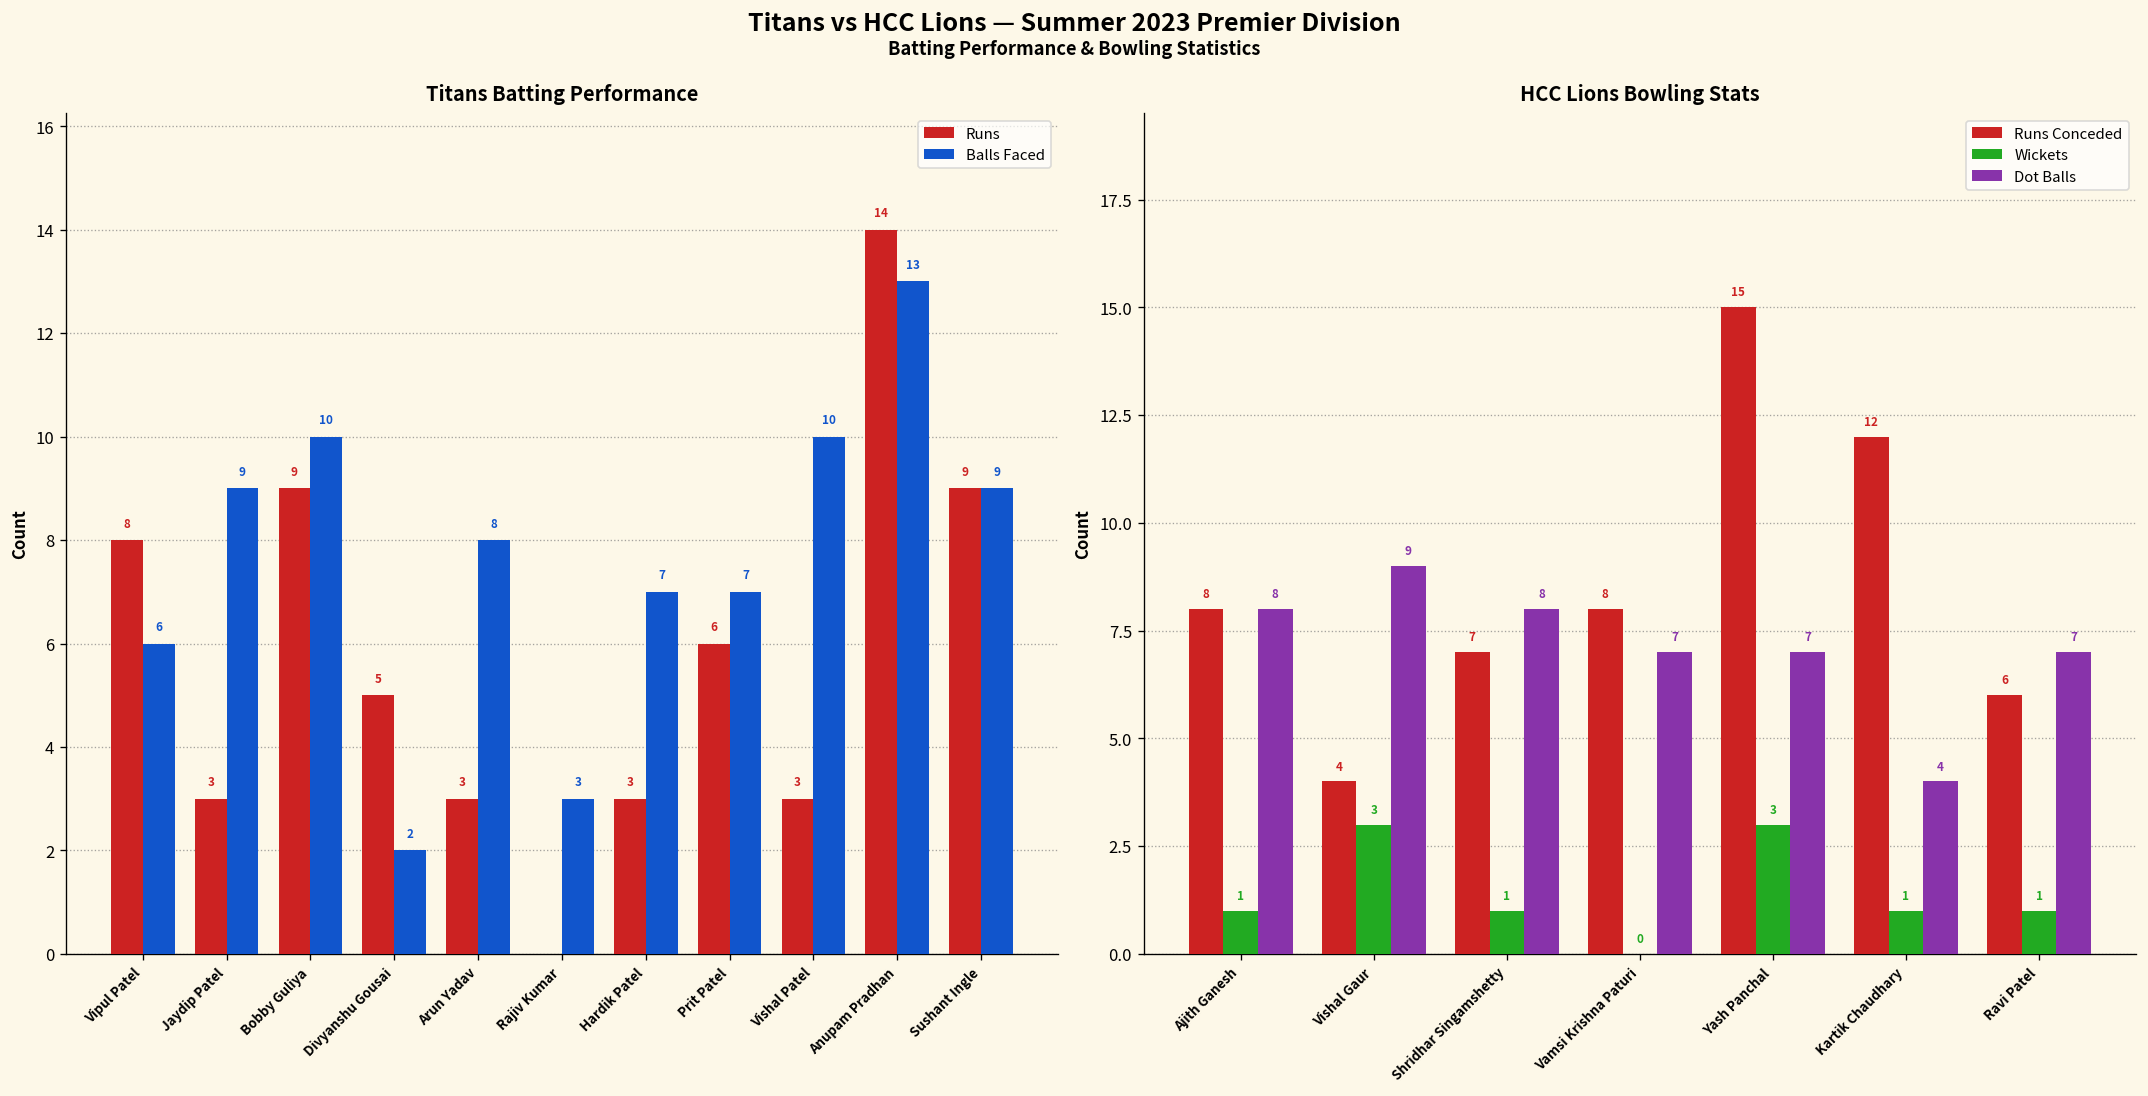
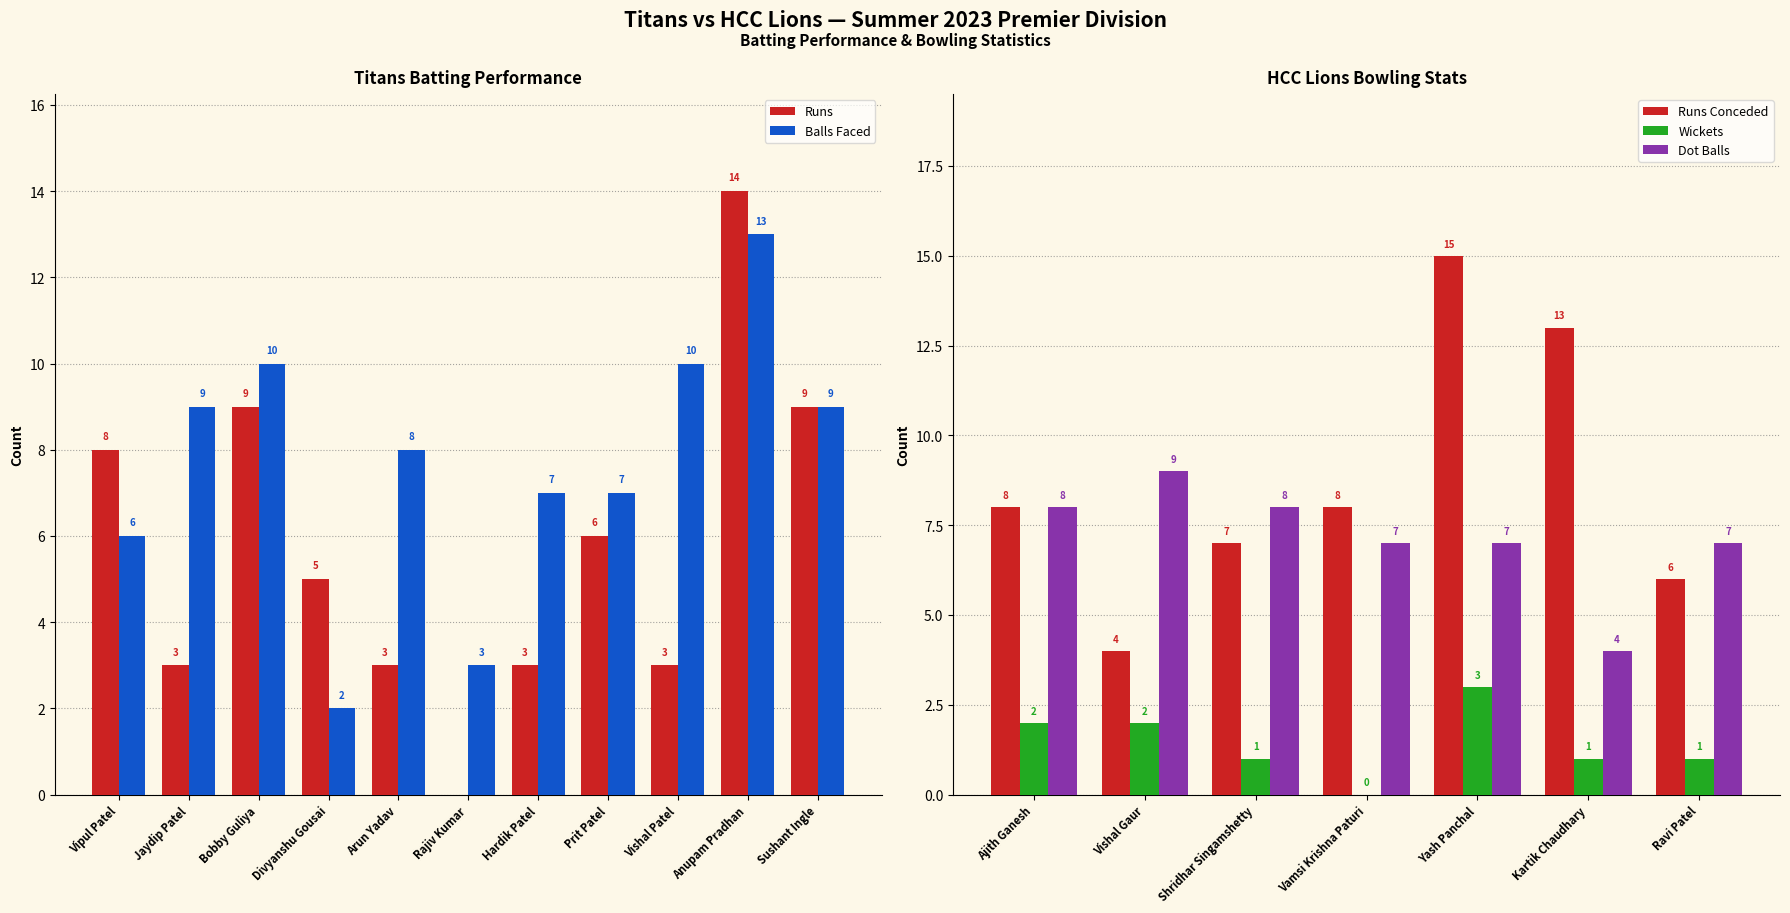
  {
    "Titans Batting Performance": {
      "Runs": {
        "Vipul Patel": 8,
        "Jaydip Patel": 3,
        "Bobby Guliya": 9,
        "Divyanshu Gousai": 5,
        "Arun Yadav": 3,
        "Hardik Patel": 3,
        "Prit Patel": 6,
        "Vishal Patel": 3,
        "Anupam Pradhan": 14,
        "Sushant Ingle": 9
      },
      "Balls Faced": {
        "Vipul Patel": 6,
        "Jaydip Patel": 9,
        "Bobby Guliya": 10,
        "Divyanshu Gousai": 2,
        "Arun Yadav": 8,
        "Rajiv Kumar": 3,
        "Hardik Patel": 7,
        "Prit Patel": 7,
        "Vishal Patel": 10,
        "Anupam Pradhan": 13,
        "Sushant Ingle": 9
      }
    },
    "HCC Lions Bowling Stats": {
      "Runs Conceded": {
        "Ajith Ganesh": 8,
        "Vishal Gaur": 4,
        "Shridhar Singamshetty": 7,
        "Vamsi Krishna Paturi": 8,
        "Yash Panchal": 15,
-       "Kartik Chaudhary": 12,
+       "Kartik Chaudhary": 13,
        "Ravi Patel": 6
      },
      "Wickets": {
-       "Ajith Ganesh": 1,
-       "Vishal Gaur": 3,
+       "Ajith Ganesh": 2,
+       "Vishal Gaur": 2,
        "Shridhar Singamshetty": 1,
        "Vamsi Krishna Paturi": 0,
        "Yash Panchal": 3,
        "Kartik Chaudhary": 1,
        "Ravi Patel": 1
      },
      "Dot Balls": {
        "Ajith Ganesh": 8,
        "Vishal Gaur": 9,
        "Shridhar Singamshetty": 8,
        "Vamsi Krishna Paturi": 7,
        "Yash Panchal": 7,
        "Kartik Chaudhary": 4,
        "Ravi Patel": 7
      }
    }
  }
